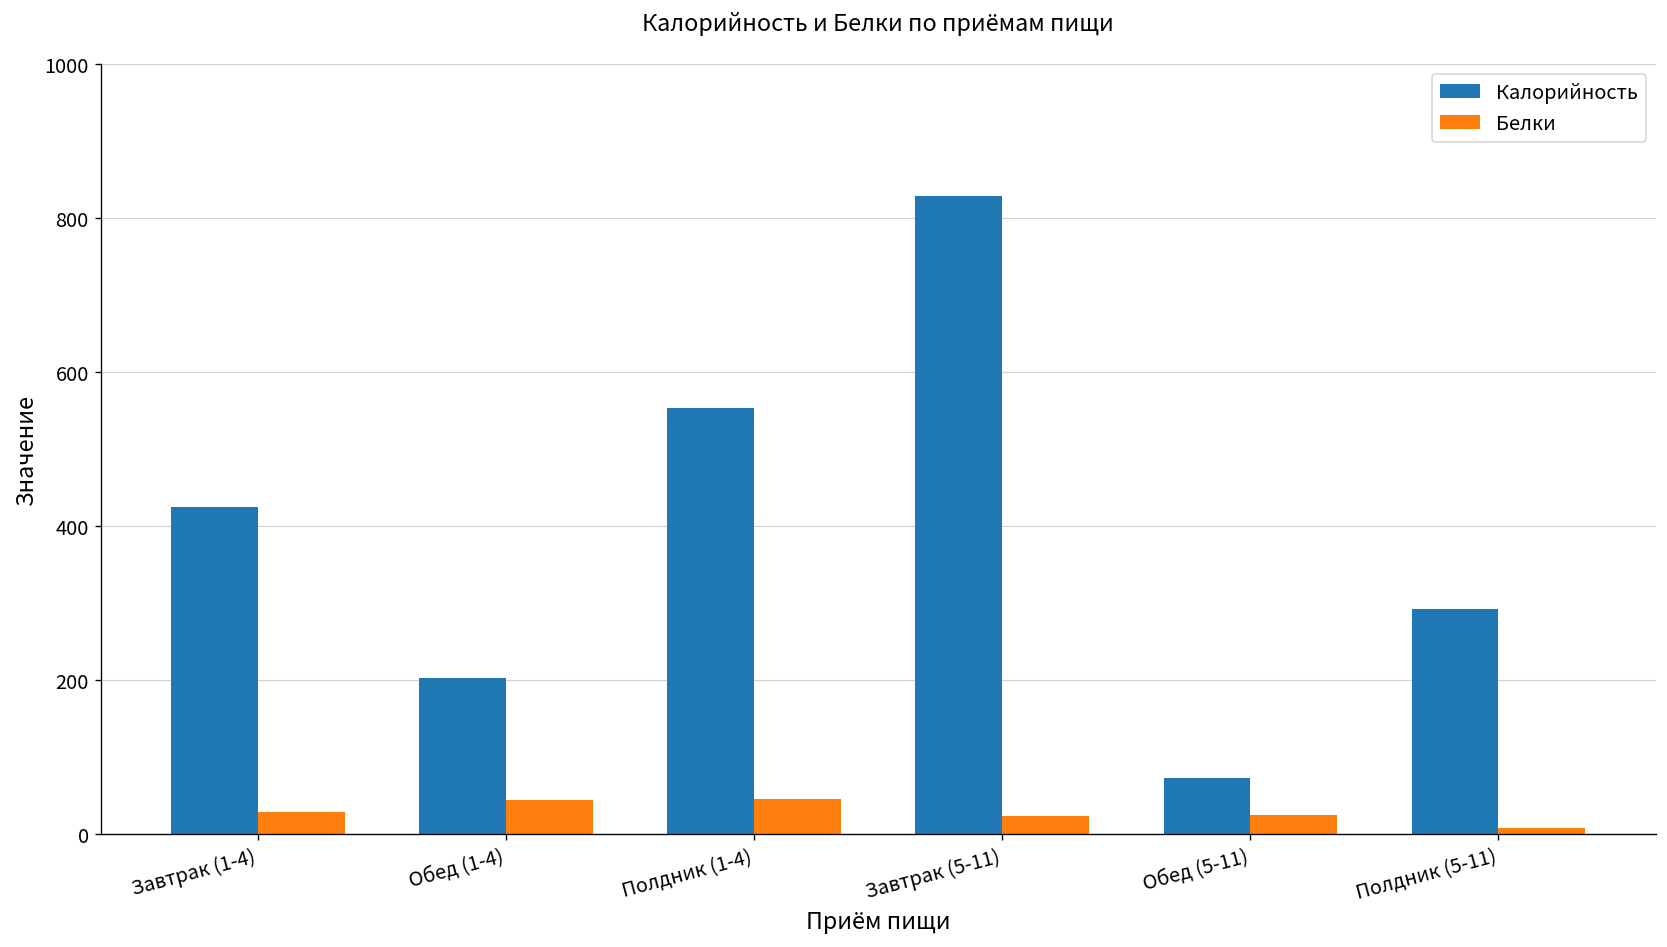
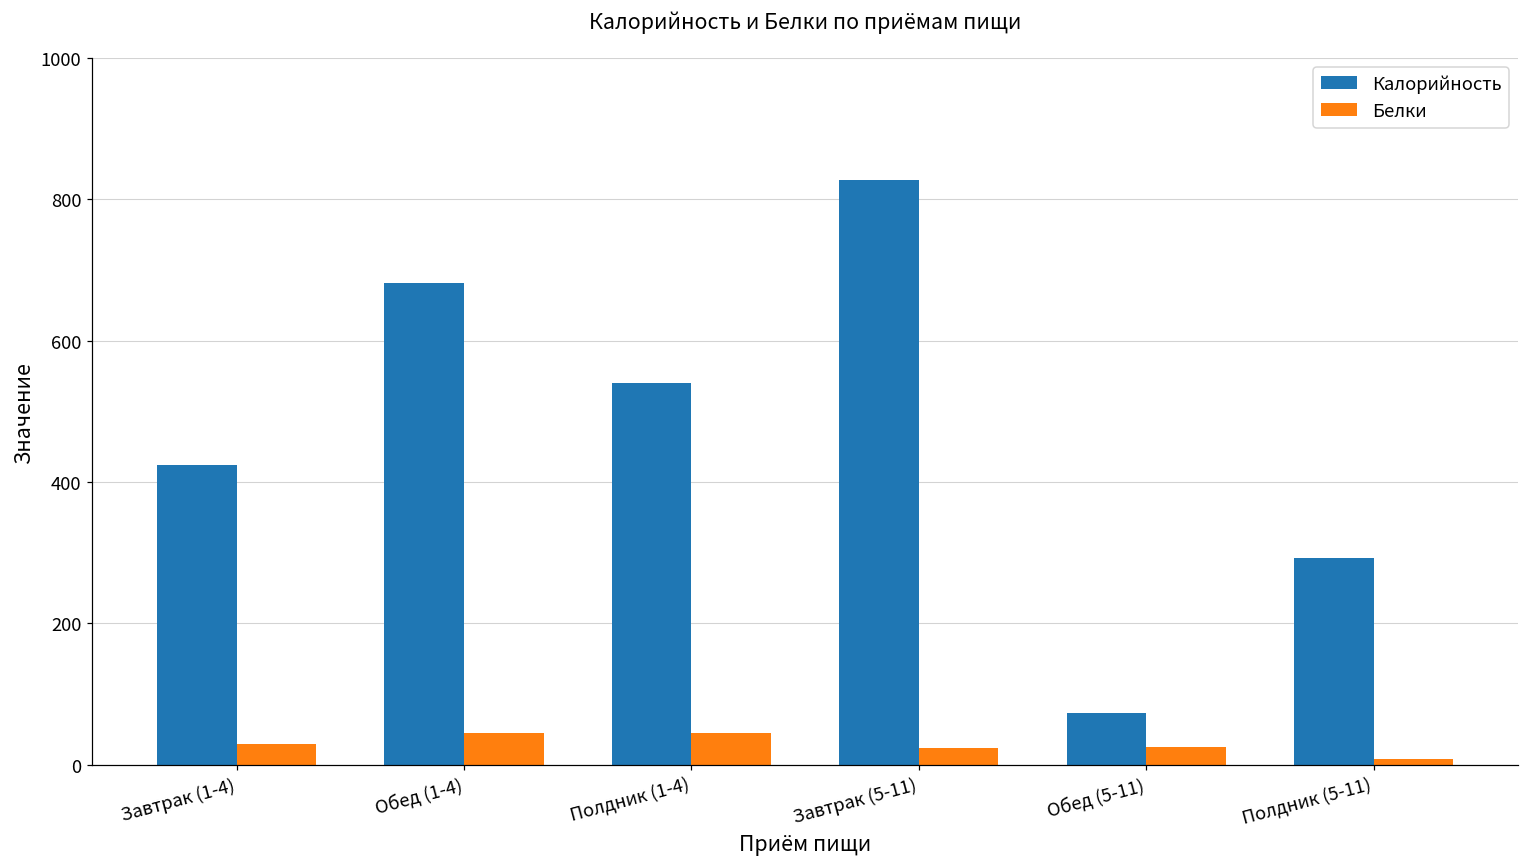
  {
    "Калорийность": {
      "Завтрак (1-4)": 420,
-     "Обед (1-4)": 200,
-     "Полдник (1-4)": 550,
+     "Обед (1-4)": 680,
+     "Полдник (1-4)": 540,
      "Завтрак (5-11)": 830,
      "Обед (5-11)": 70,
      "Полдник (5-11)": 290
    },
    "Белки": {
      "Завтрак (1-4)": 30,
      "Обед (1-4)": 40,
      "Полдник (1-4)": 50,
      "Завтрак (5-11)": 20,
      "Обед (5-11)": 20,
      "Полдник (5-11)": 10
    }
  }
